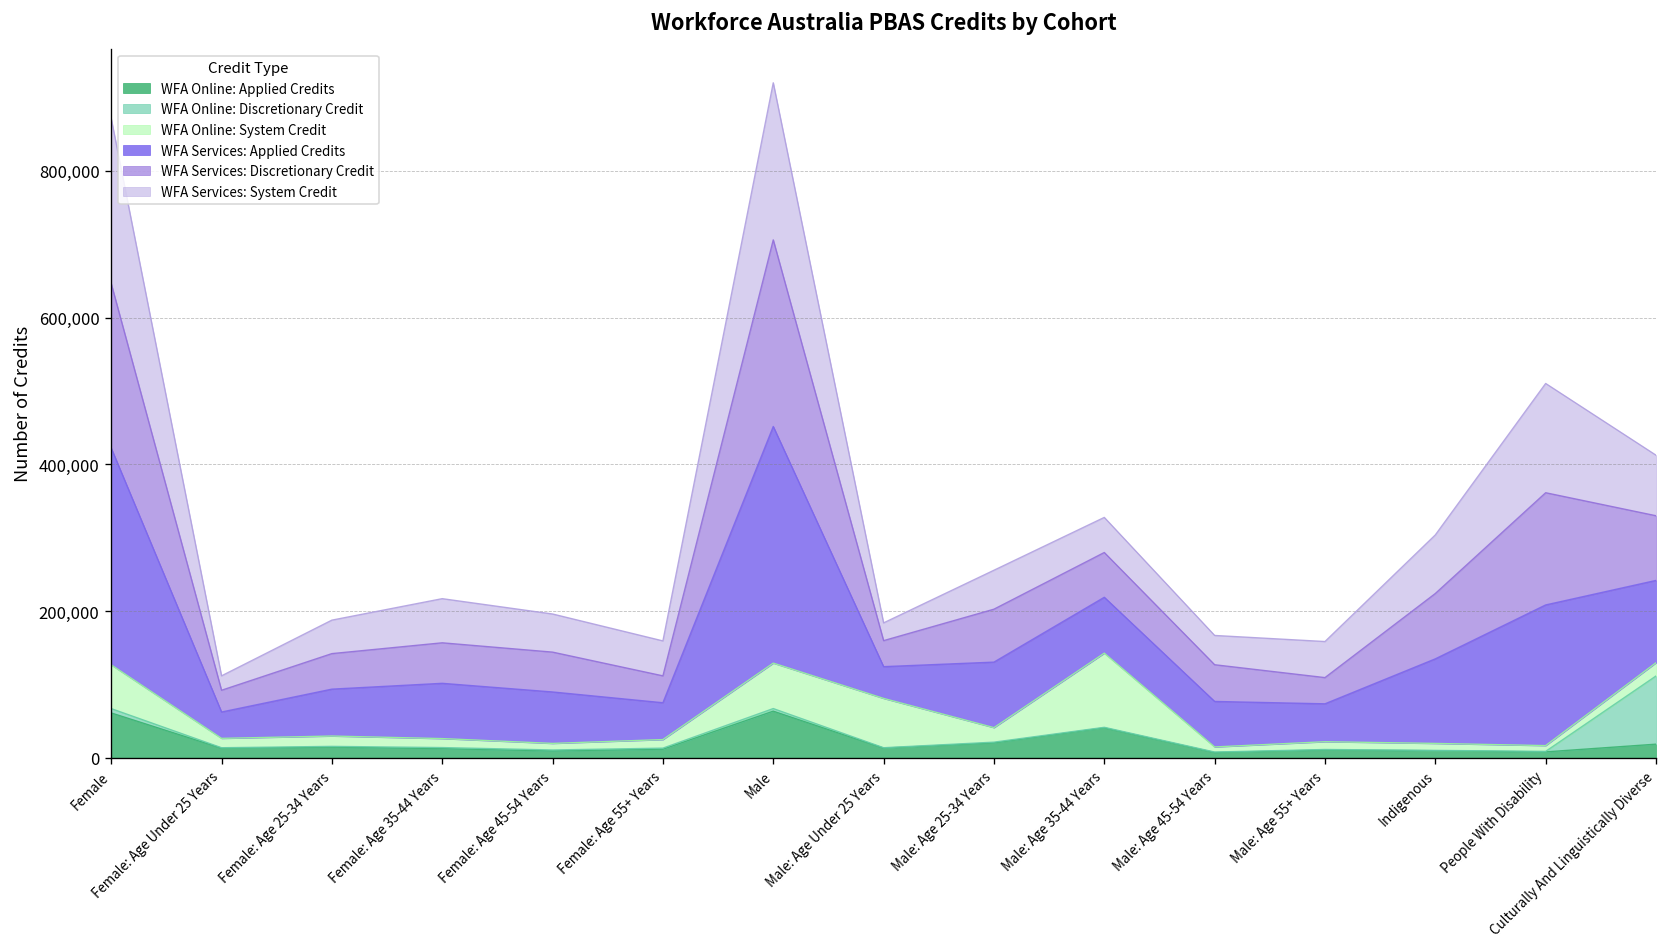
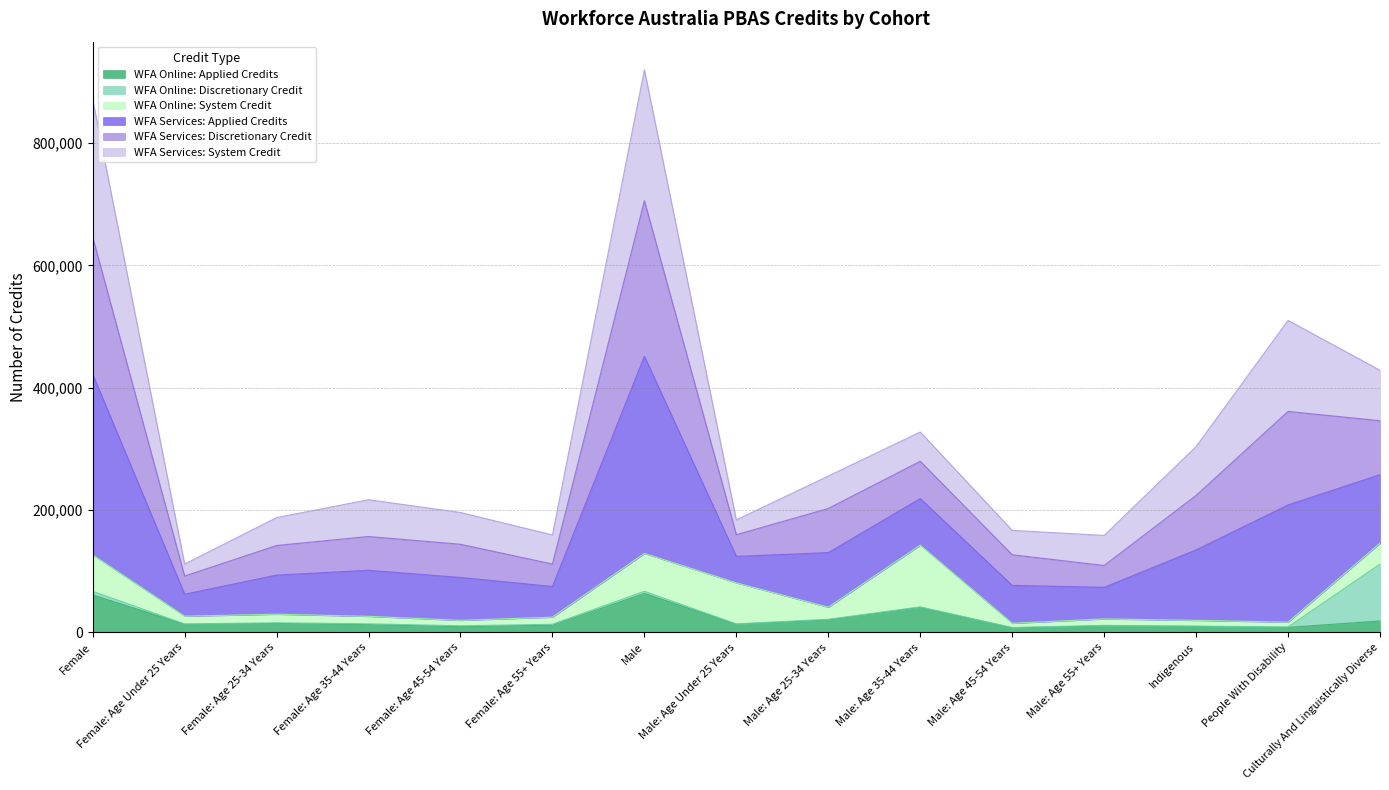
  {
    "WFA Online: Applied Credits": {
      "Female": "60,000",
      "Culturally And Linguistically Diverse": "20,000"
    },
    "WFA Online: Discretionary Credit": {
      "Female": "10,000",
      "Culturally And Linguistically Diverse": "90,000"
    },
    "WFA Online: System Credit": {
      "Female": "60,000",
      "Female: Age Under 25 Years": "10,000",
      "Female: Age 25-34 Years": "10,000",
      "Female: Age 35-44 Years": "10,000",
      "Female: Age 45-54 Years": "10,000",
      "Female: Age 55+ Years": "10,000",
      "Male": "60,000",
      "Male: Age Under 25 Years": "70,000",
      "Male: Age 25-34 Years": "20,000",
      "Male: Age 35-44 Years": "100,000",
      "Male: Age 45-54 Years": "10,000",
      "Male: Age 55+ Years": "10,000",
      "Indigenous": "10,000",
      "People With Disability": "10,000",
-     "Culturally And Linguistically Diverse": "20,000"
+     "Culturally And Linguistically Diverse": "30,000"
    }
  }
